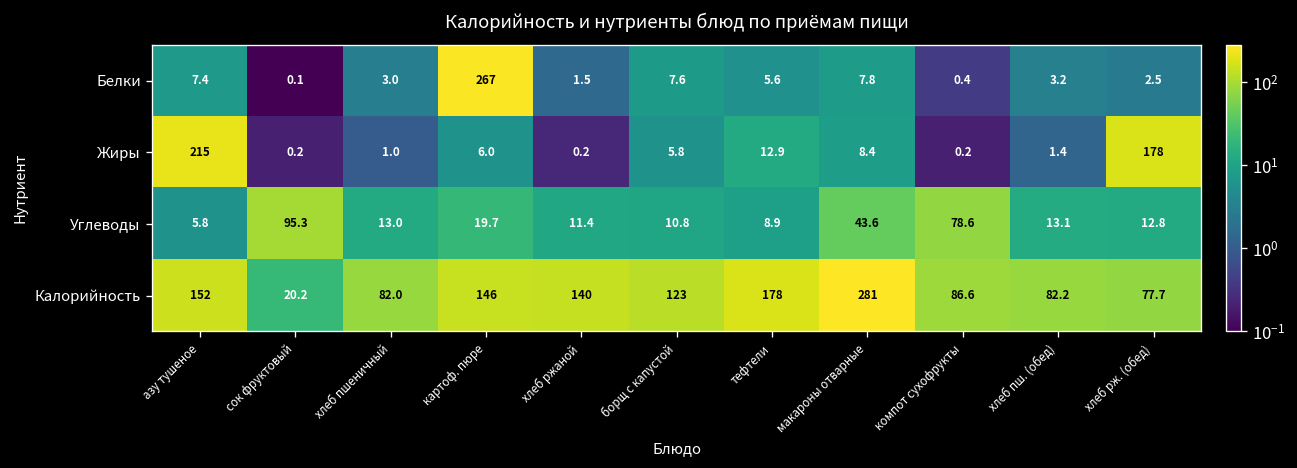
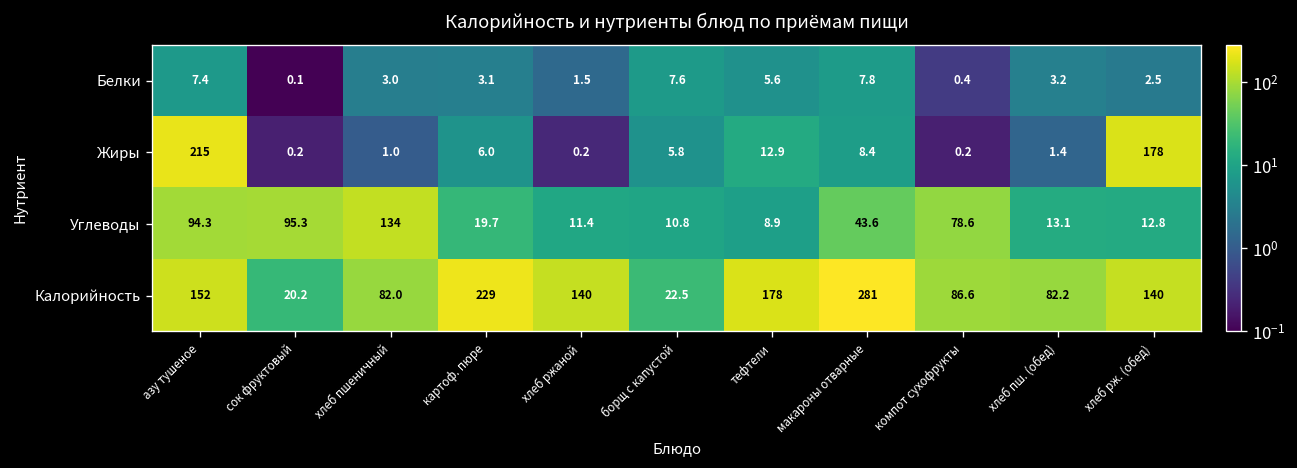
  {
    "Белки": {
      "азу тушеное": 7.4,
      "сок фруктовый": 0.1,
      "хлеб пшеничный": 3.0,
-     "картоф. пюре": 267,
+     "картоф. пюре": 3.1,
      "хлеб ржаной": 1.5,
      "борщ с капустой": 7.6,
      "тефтели": 5.6,
      "макароны отварные": 7.8,
      "компот сухофрукты": 0.4,
      "хлеб пш. (обед)": 3.2,
      "хлеб рж. (обед)": 2.5
    },
    "Жиры": {
      "азу тушеное": 215,
      "сок фруктовый": 0.2,
      "хлеб пшеничный": 1.0,
      "картоф. пюре": 6.0,
      "хлеб ржаной": 0.2,
      "борщ с капустой": 5.8,
      "тефтели": 12.9,
      "макароны отварные": 8.4,
      "компот сухофрукты": 0.2,
      "хлеб пш. (обед)": 1.4,
      "хлеб рж. (обед)": 178
    },
    "Углеводы": {
-     "азу тушеное": 5.8,
+     "азу тушеное": 94.3,
      "сок фруктовый": 95.3,
-     "хлеб пшеничный": 13.0,
+     "хлеб пшеничный": 134,
      "картоф. пюре": 19.7,
      "хлеб ржаной": 11.4,
      "борщ с капустой": 10.8,
      "тефтели": 8.9,
      "макароны отварные": 43.6,
      "компот сухофрукты": 78.6,
      "хлеб пш. (обед)": 13.1,
      "хлеб рж. (обед)": 12.8
    },
    "Калорийность": {
      "азу тушеное": 152,
      "сок фруктовый": 20.2,
      "хлеб пшеничный": 82.0,
-     "картоф. пюре": 146,
+     "картоф. пюре": 229,
      "хлеб ржаной": 140,
-     "борщ с капустой": 123,
+     "борщ с капустой": 22.5,
      "тефтели": 178,
      "макароны отварные": 281,
      "компот сухофрукты": 86.6,
      "хлеб пш. (обед)": 82.2,
-     "хлеб рж. (обед)": 77.7
+     "хлеб рж. (обед)": 140
    }
  }
